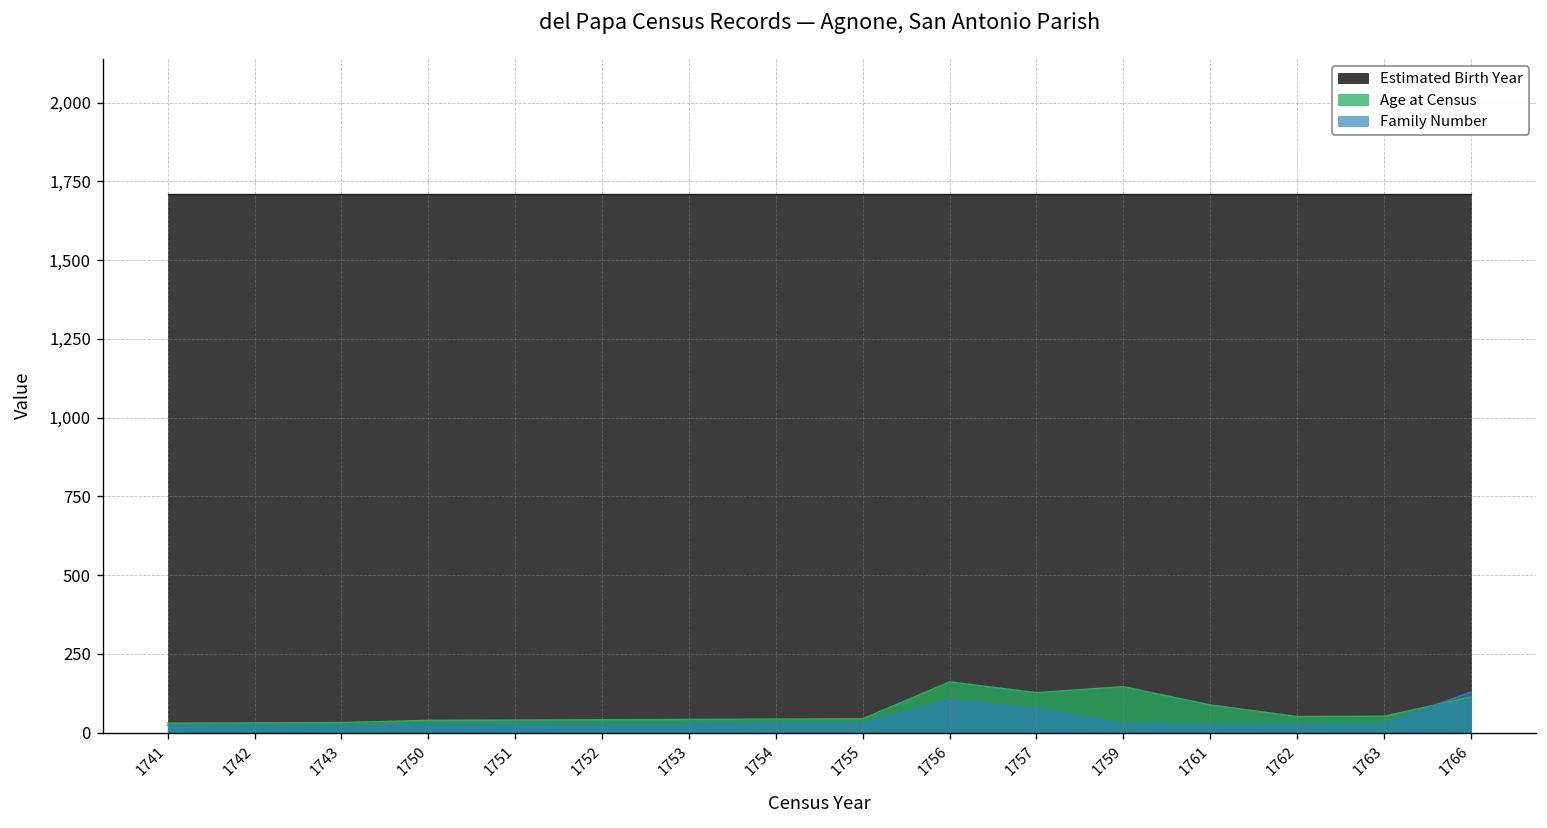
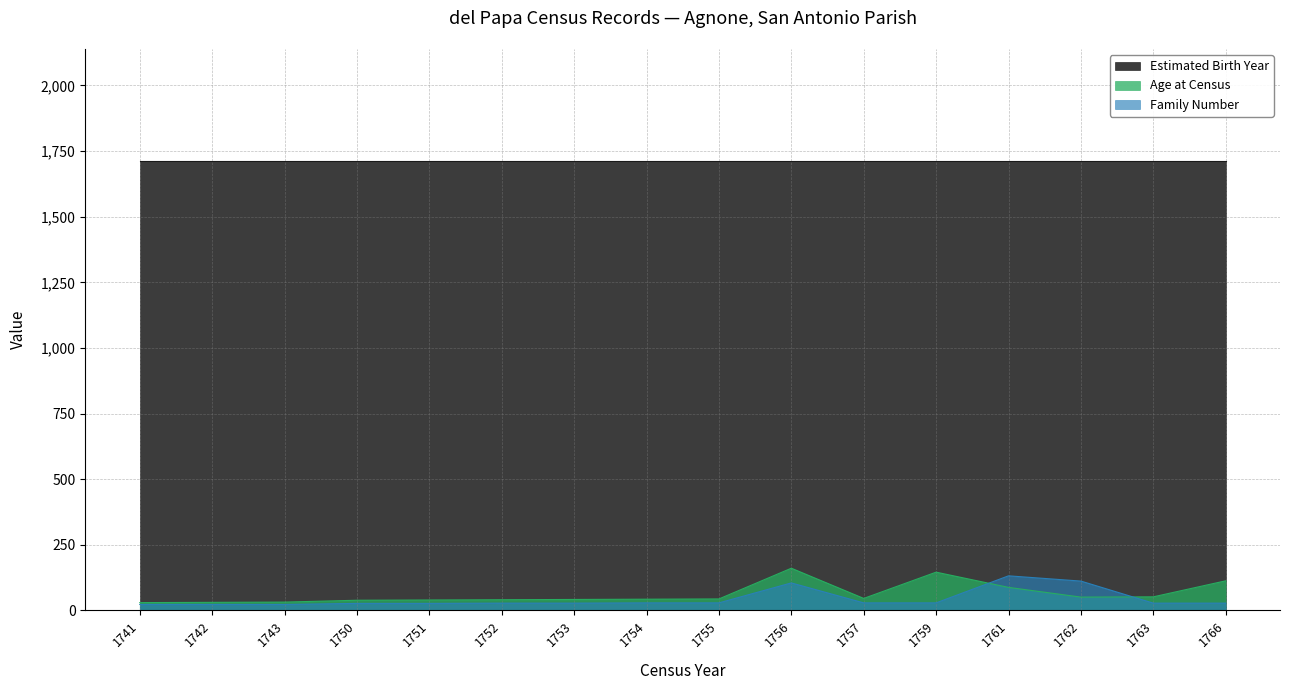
  {
    "Estimated Birth Year": {
      "1741": "1,710",
      "1742": "1,710",
      "1743": "1,710",
      "1750": "1,710",
      "1751": "1,710",
      "1752": "1,710",
      "1753": "1,710",
      "1754": "1,710",
      "1755": "1,710",
      "1756": "1,710",
      "1757": "1,710",
      "1759": "1,710",
      "1761": "1,710",
      "1762": "1,710",
      "1763": "1,710",
      "1766": "1,710"
    },
    "Age at Census": {
      "1750": "40",
      "1751": "40",
      "1752": "40",
      "1753": "40",
      "1754": "40",
      "1755": "40",
      "1756": "160",
-     "1757": "130",
+     "1757": "50",
      "1759": "150",
      "1761": "90",
      "1762": "50",
      "1763": "50",
      "1766": "110"
    },
    "Family Number": {
      "1750": "30",
      "1751": "30",
      "1752": "30",
      "1753": "30",
      "1754": "30",
      "1755": "30",
      "1756": "110",
-     "1757": "80",
+     "1757": "30",
      "1759": "30",
-     "1761": "30",
-     "1762": "30",
+     "1761": "130",
+     "1762": "110",
      "1763": "30",
-     "1766": "130"
+     "1766": "30"
    }
  }
